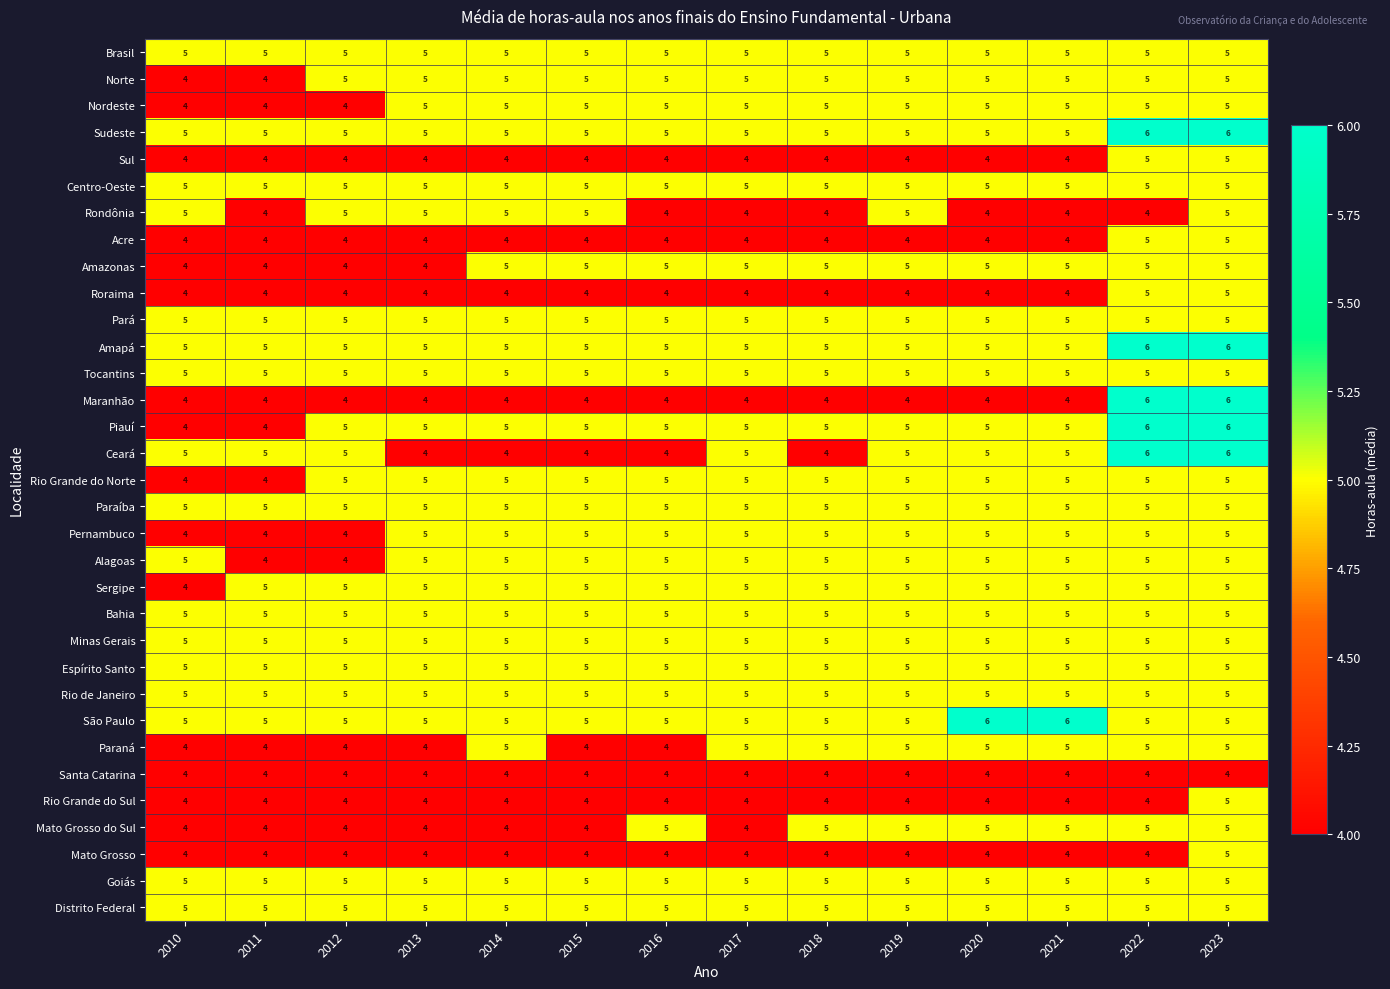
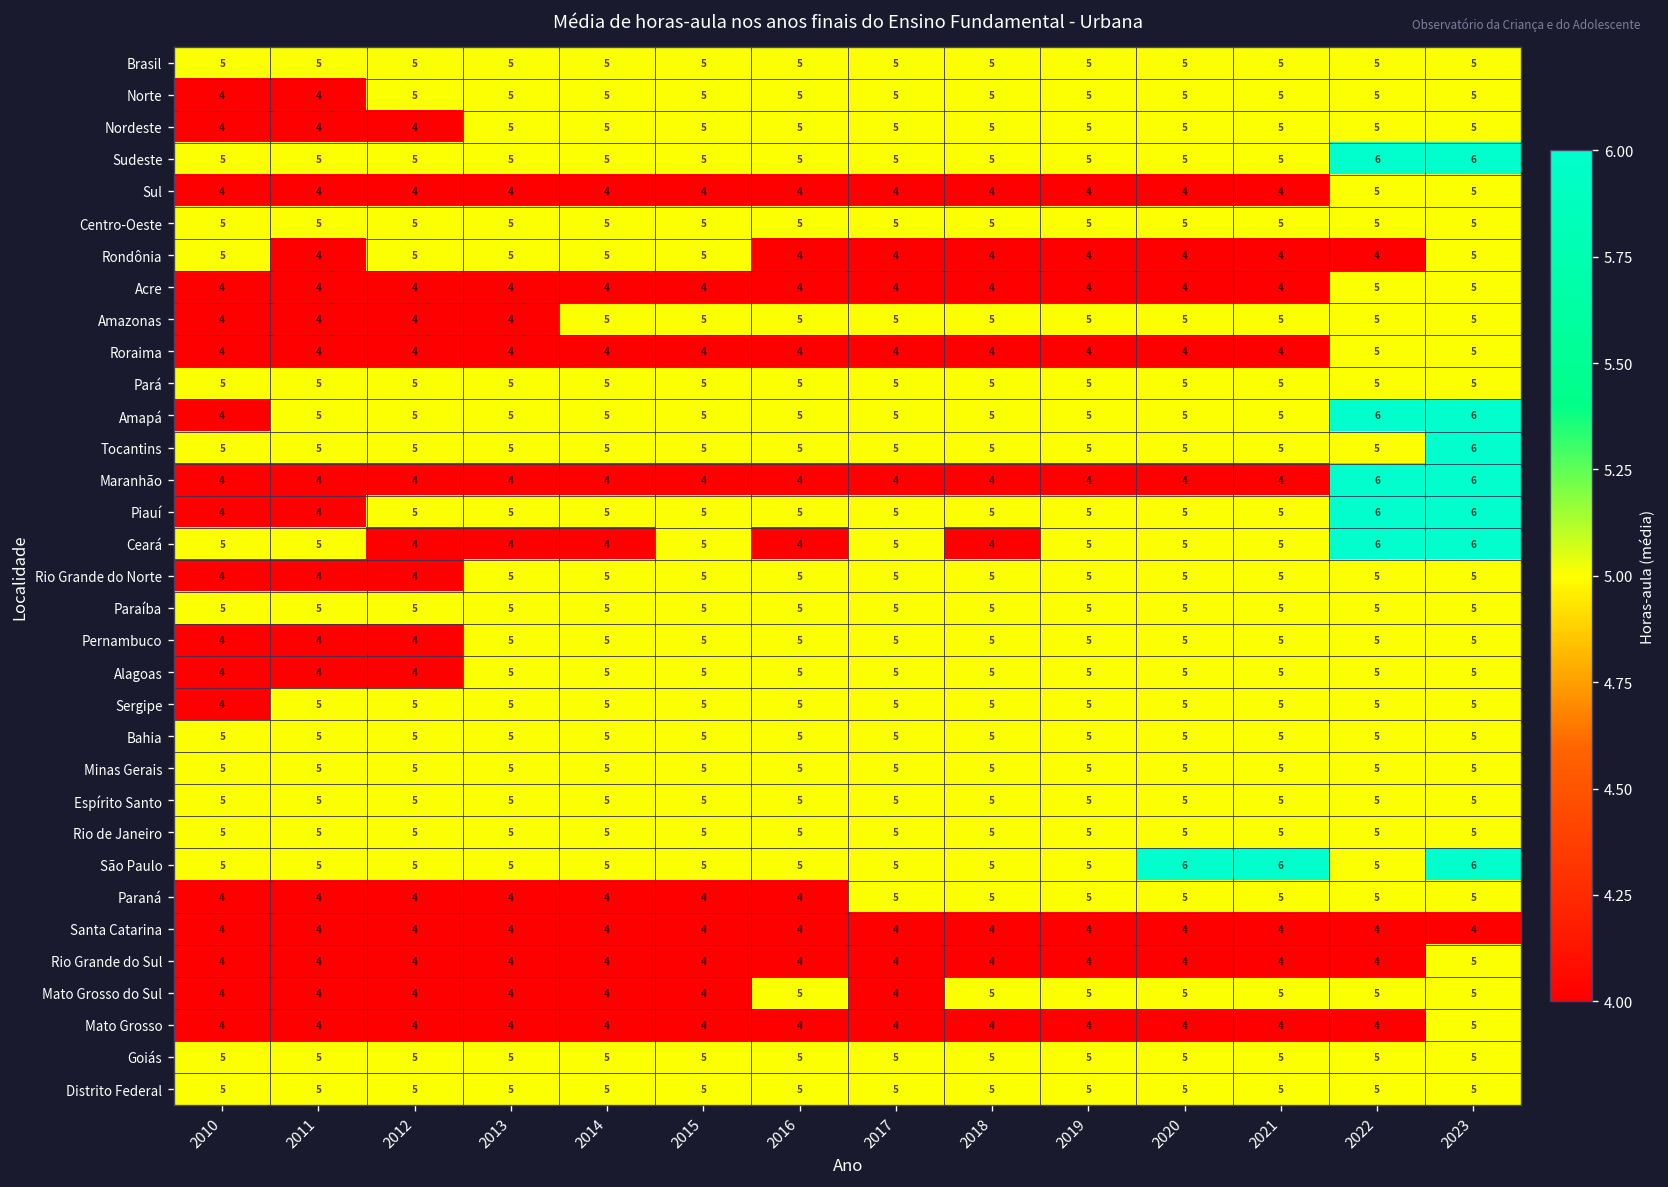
  {
    "Rondônia": {
      "2010": 5,
      "2011": 4,
      "2012": 5,
      "2013": 5,
      "2014": 5,
      "2015": 5,
      "2016": 4,
      "2017": 4,
      "2018": 4,
-     "2019": 5,
+     "2019": 4,
      "2020": 4,
      "2021": 4,
      "2022": 4,
      "2023": 5
    },
    "Amapá": {
-     "2010": 5,
+     "2010": 4,
      "2011": 5,
      "2012": 5,
      "2013": 5,
      "2014": 5,
      "2015": 5,
      "2016": 5,
      "2017": 5,
      "2018": 5,
      "2019": 5,
      "2020": 5,
      "2021": 5,
      "2022": 6,
      "2023": 6
    },
    "Tocantins": {
      "2010": 5,
      "2011": 5,
      "2012": 5,
      "2013": 5,
      "2014": 5,
      "2015": 5,
      "2016": 5,
      "2017": 5,
      "2018": 5,
      "2019": 5,
      "2020": 5,
      "2021": 5,
      "2022": 5,
-     "2023": 5
+     "2023": 6
    },
    "Ceará": {
      "2010": 5,
      "2011": 5,
-     "2012": 5,
+     "2012": 4,
      "2013": 4,
      "2014": 4,
-     "2015": 4,
+     "2015": 5,
      "2016": 4,
      "2017": 5,
      "2018": 4,
      "2019": 5,
      "2020": 5,
      "2021": 5,
      "2022": 6,
      "2023": 6
    },
    "Rio Grande do Norte": {
      "2010": 4,
      "2011": 4,
-     "2012": 5,
+     "2012": 4,
      "2013": 5,
      "2014": 5,
      "2015": 5,
      "2016": 5,
      "2017": 5,
      "2018": 5,
      "2019": 5,
      "2020": 5,
      "2021": 5,
      "2022": 5,
      "2023": 5
    },
    "Alagoas": {
-     "2010": 5,
+     "2010": 4,
      "2011": 4,
      "2012": 4,
      "2013": 5,
      "2014": 5,
      "2015": 5,
      "2016": 5,
      "2017": 5,
      "2018": 5,
      "2019": 5,
      "2020": 5,
      "2021": 5,
      "2022": 5,
      "2023": 5
    },
    "São Paulo": {
      "2010": 5,
      "2011": 5,
      "2012": 5,
      "2013": 5,
      "2014": 5,
      "2015": 5,
      "2016": 5,
      "2017": 5,
      "2018": 5,
      "2019": 5,
      "2020": 6,
      "2021": 6,
      "2022": 5,
-     "2023": 5
+     "2023": 6
    },
    "Paraná": {
      "2010": 4,
      "2011": 4,
      "2012": 4,
      "2013": 4,
-     "2014": 5,
+     "2014": 4,
      "2015": 4,
      "2016": 4,
      "2017": 5,
      "2018": 5,
      "2019": 5,
      "2020": 5,
      "2021": 5,
      "2022": 5,
      "2023": 5
    }
  }
